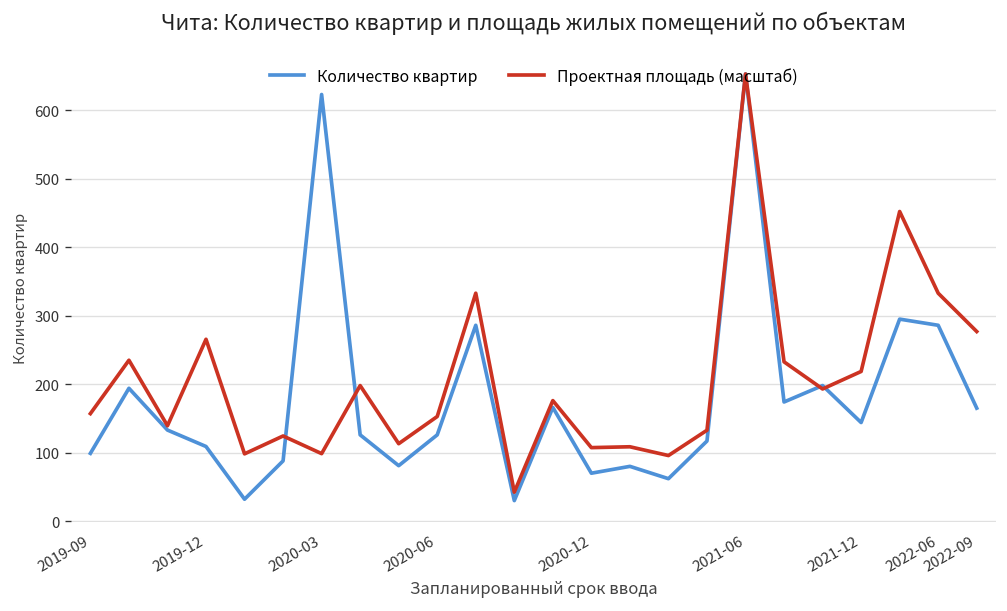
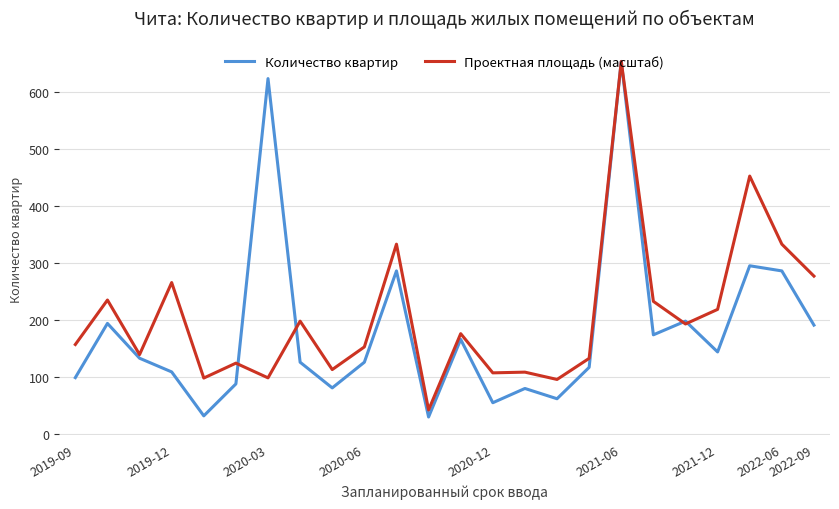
  {
    "Количество квартир": {
      "2019-09": 100,
      "2019-12": 110,
      "2020-03": 620,
      "2020-06": 130,
-     "2020-12": 70,
+     "2020-12": 60,
      "2021-12": 140,
      "2022-06": 290,
-     "2022-09": 170
+     "2022-09": 190
    },
    "Проектная площадь (масштаб)": {
      "2019-09": 160,
      "2019-12": 270,
      "2020-03": 100,
      "2020-06": 150,
      "2020-12": 110,
      "2021-12": 220,
      "2022-06": 330,
      "2022-09": 280
    }
  }
